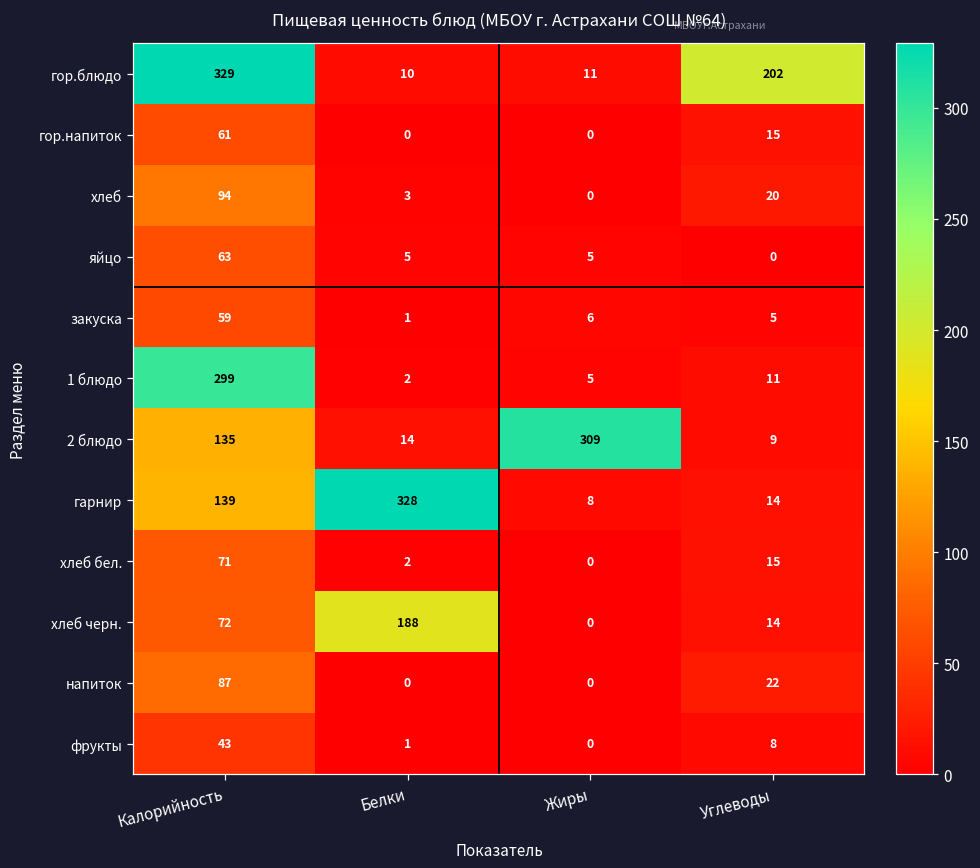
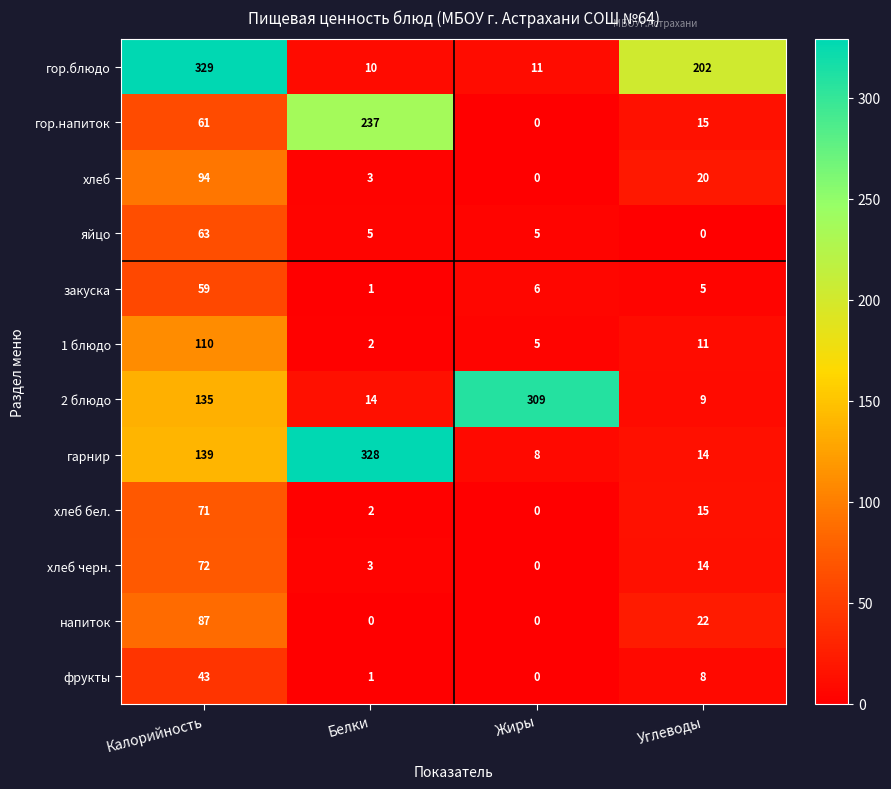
  {
    "гор.блюдо": {
      "Калорийность": 329,
      "Белки": 10,
      "Жиры": 11,
      "Углеводы": 202
    },
    "гор.напиток": {
      "Калорийность": 61,
-     "Белки": 0,
+     "Белки": 237,
      "Жиры": 0,
      "Углеводы": 15
    },
    "хлеб": {
      "Калорийность": 94,
      "Белки": 3,
      "Жиры": 0,
      "Углеводы": 20
    },
    "яйцо": {
      "Калорийность": 63,
      "Белки": 5,
      "Жиры": 5,
      "Углеводы": 0
    },
    "закуска": {
      "Калорийность": 59,
      "Белки": 1,
      "Жиры": 6,
      "Углеводы": 5
    },
    "1 блюдо": {
-     "Калорийность": 299,
+     "Калорийность": 110,
      "Белки": 2,
      "Жиры": 5,
      "Углеводы": 11
    },
    "2 блюдо": {
      "Калорийность": 135,
      "Белки": 14,
      "Жиры": 309,
      "Углеводы": 9
    },
    "гарнир": {
      "Калорийность": 139,
      "Белки": 328,
      "Жиры": 8,
      "Углеводы": 14
    },
    "хлеб бел.": {
      "Калорийность": 71,
      "Белки": 2,
      "Жиры": 0,
      "Углеводы": 15
    },
    "хлеб черн.": {
      "Калорийность": 72,
-     "Белки": 188,
+     "Белки": 3,
      "Жиры": 0,
      "Углеводы": 14
    },
    "напиток": {
      "Калорийность": 87,
      "Белки": 0,
      "Жиры": 0,
      "Углеводы": 22
    },
    "фрукты": {
      "Калорийность": 43,
      "Белки": 1,
      "Жиры": 0,
      "Углеводы": 8
    }
  }
